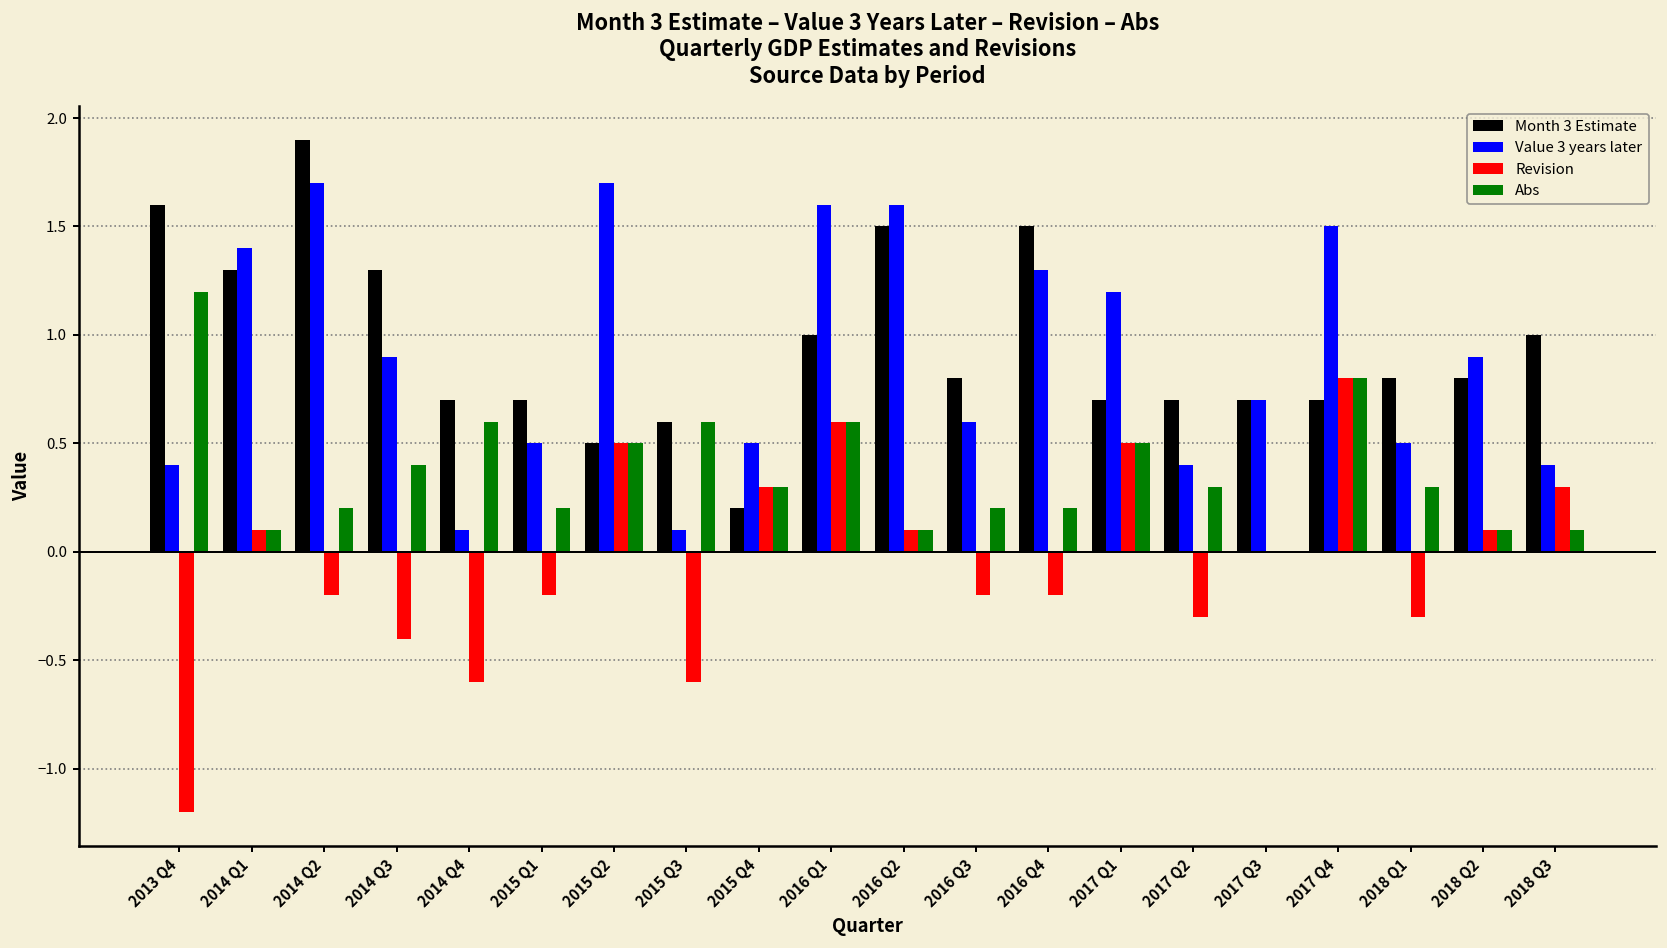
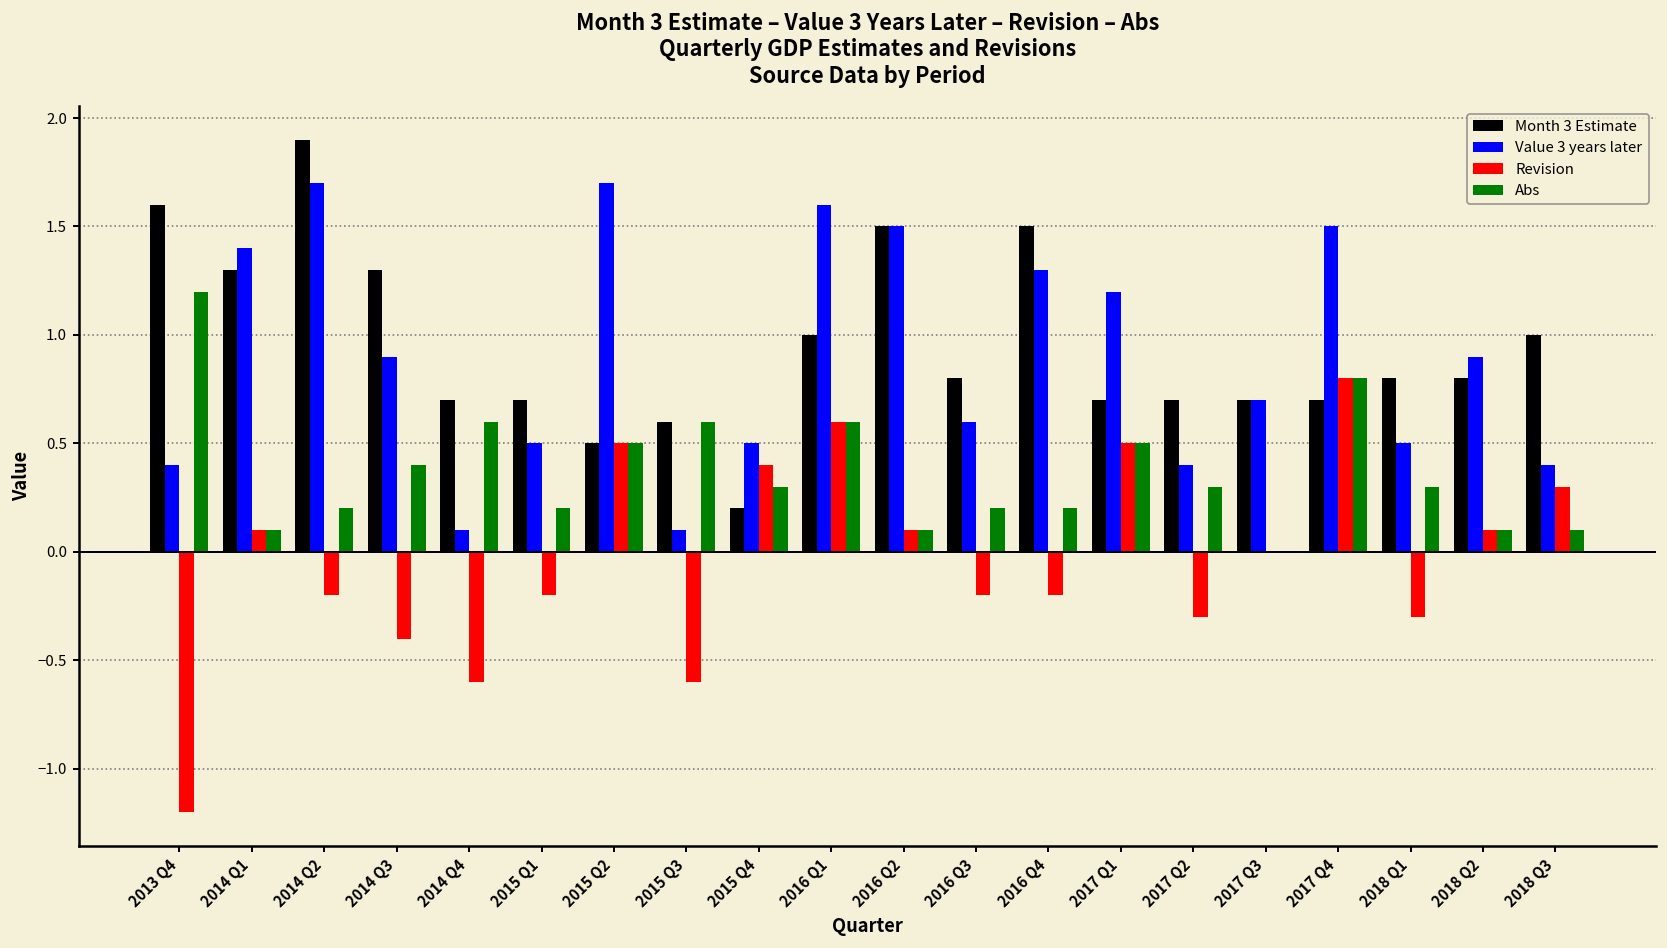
  {
    "Month 3 Estimate": {
      "2013 Q4": 1.6,
      "2014 Q1": 1.3,
      "2014 Q2": 1.9,
      "2014 Q3": 1.3,
      "2014 Q4": 0.7,
      "2015 Q1": 0.7,
      "2015 Q2": 0.5,
      "2015 Q3": 0.6,
      "2015 Q4": 0.2,
      "2016 Q1": 1.0,
      "2016 Q2": 1.5,
      "2016 Q3": 0.8,
      "2016 Q4": 1.5,
      "2017 Q1": 0.7,
      "2017 Q2": 0.7,
      "2017 Q3": 0.7,
      "2017 Q4": 0.7,
      "2018 Q1": 0.8,
      "2018 Q2": 0.8,
      "2018 Q3": 1.0
    },
    "Value 3 years later": {
      "2013 Q4": 0.4,
      "2014 Q1": 1.4,
      "2014 Q2": 1.7,
      "2014 Q3": 0.9,
      "2014 Q4": 0.1,
      "2015 Q1": 0.5,
      "2015 Q2": 1.7,
      "2015 Q3": 0.1,
      "2015 Q4": 0.5,
      "2016 Q1": 1.6,
-     "2016 Q2": 1.6,
+     "2016 Q2": 1.5,
      "2016 Q3": 0.6,
      "2016 Q4": 1.3,
      "2017 Q1": 1.2,
      "2017 Q2": 0.4,
      "2017 Q3": 0.7,
      "2017 Q4": 1.5,
      "2018 Q1": 0.5,
      "2018 Q2": 0.9,
      "2018 Q3": 0.4
    },
    "Revision": {
      "2013 Q4": -1.2,
      "2014 Q1": 0.1,
      "2014 Q2": -0.2,
      "2014 Q3": -0.4,
      "2014 Q4": -0.6,
      "2015 Q1": -0.2,
      "2015 Q2": 0.5,
      "2015 Q3": -0.6,
-     "2015 Q4": 0.3,
+     "2015 Q4": 0.4,
      "2016 Q1": 0.6,
      "2016 Q2": 0.1,
      "2016 Q3": -0.2,
      "2016 Q4": -0.2,
      "2017 Q1": 0.5,
      "2017 Q2": -0.3,
      "2017 Q3": 0.0,
      "2017 Q4": 0.8,
      "2018 Q1": -0.3,
      "2018 Q2": 0.1,
      "2018 Q3": 0.3
    },
    "Abs": {
      "2013 Q4": 1.2,
      "2014 Q1": 0.1,
      "2014 Q2": 0.2,
      "2014 Q3": 0.4,
      "2014 Q4": 0.6,
      "2015 Q1": 0.2,
      "2015 Q2": 0.5,
      "2015 Q3": 0.6,
      "2015 Q4": 0.3,
      "2016 Q1": 0.6,
      "2016 Q2": 0.1,
      "2016 Q3": 0.2,
      "2016 Q4": 0.2,
      "2017 Q1": 0.5,
      "2017 Q2": 0.3,
      "2017 Q3": 0.0,
      "2017 Q4": 0.8,
      "2018 Q1": 0.3,
      "2018 Q2": 0.1,
      "2018 Q3": 0.1
    }
  }
